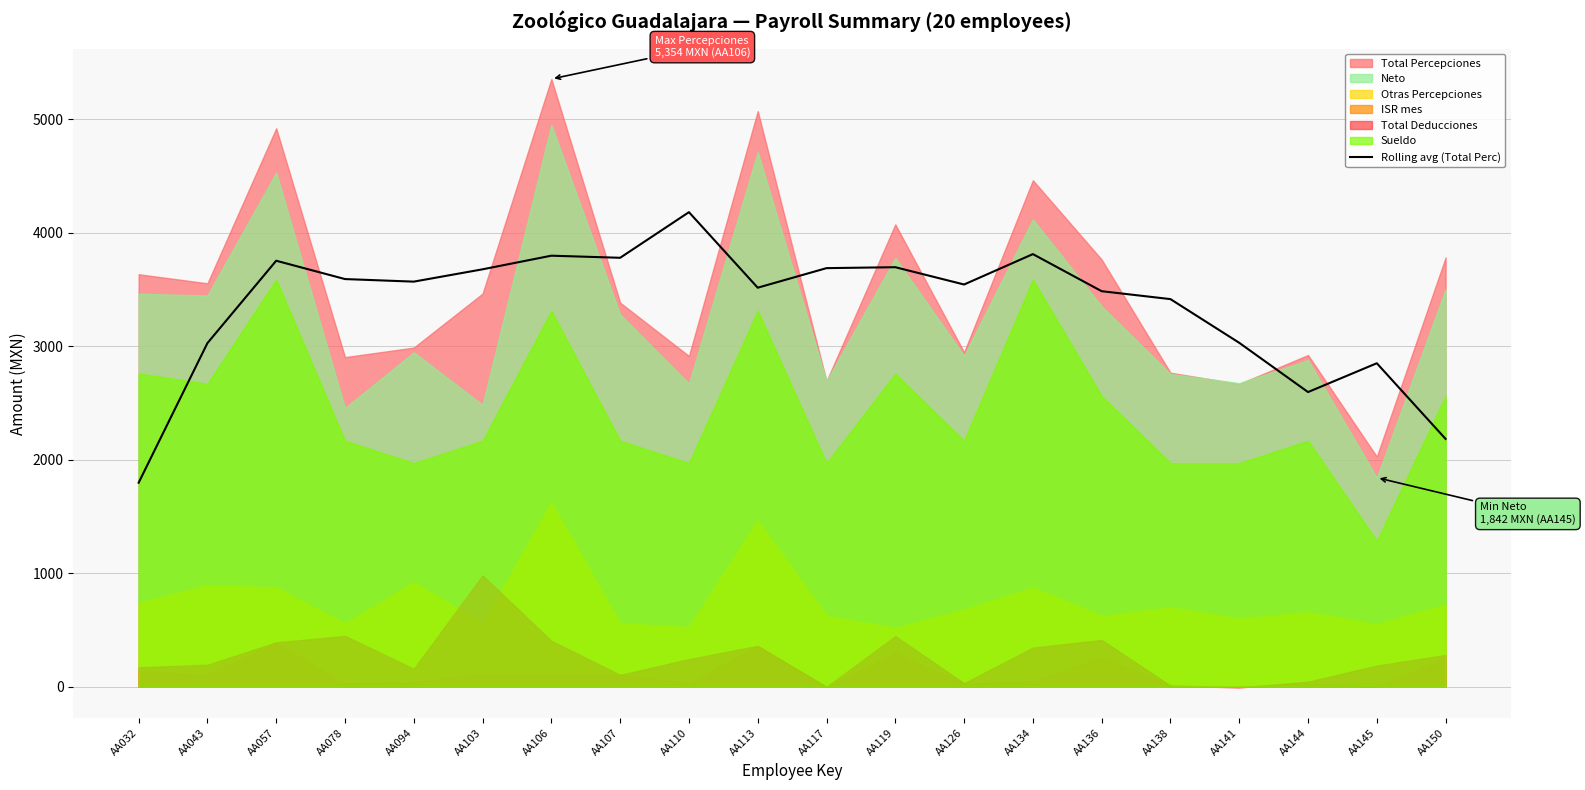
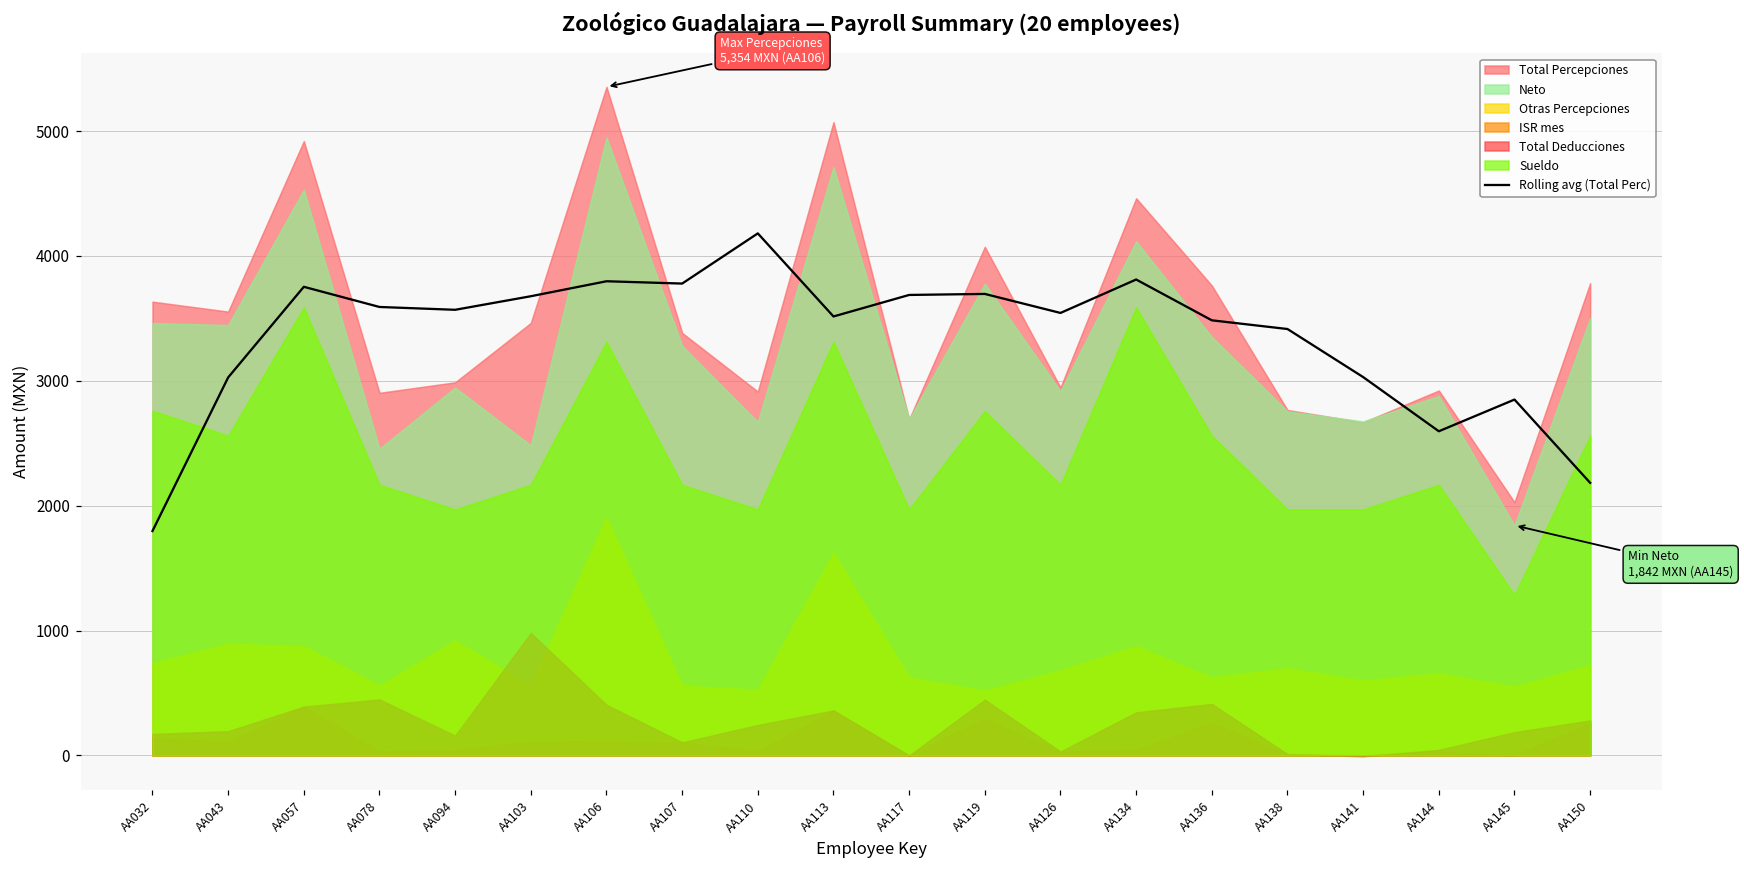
  {
    "Rolling avg (Total Perc)": {
      "AA032": 1800,
      "AA043": 3030,
      "AA057": 3750,
      "AA078": 3590,
      "AA094": 3570,
      "AA103": 3680,
      "AA106": 3800,
      "AA107": 3780,
      "AA110": 4180,
      "AA113": 3520,
      "AA117": 3690,
      "AA119": 3700,
      "AA126": 3540,
      "AA134": 3810,
      "AA136": 3480,
      "AA138": 3410,
      "AA141": 3030,
      "AA144": 2600,
      "AA145": 2850,
      "AA150": 2180
    },
    "Neto": {
      "AA032": 3460,
      "AA043": 3450,
      "AA057": 4530,
      "AA078": 2460,
      "AA094": 2950,
      "AA103": 2480,
      "AA106": 4950,
      "AA107": 3280,
      "AA110": 2670,
      "AA113": 4710,
      "AA119": 3780,
      "AA126": 2920,
      "AA134": 4120,
      "AA136": 3350,
      "AA144": 2880,
      "AA150": 3500
    },
    "Otras Percepciones": {
      "AA032": 740,
      "AA043": 890,
      "AA057": 870,
      "AA078": 560,
      "AA094": 920,
      "AA103": 560,
-     "AA106": 1620,
+     "AA106": 1900,
      "AA107": 560,
      "AA110": 530,
-     "AA113": 1460,
+     "AA113": 1620,
      "AA117": 620,
      "AA119": 520,
      "AA126": 680,
      "AA134": 870,
      "AA136": 620,
      "AA138": 700,
      "AA141": 600,
      "AA144": 660,
      "AA145": 550,
      "AA150": 720
    },
    "ISR mes": {
      "AA032": 140,
      "AA043": 110,
      "AA078": 30,
      "AA094": 40,
      "AA103": 110,
      "AA106": 110,
      "AA110": 30,
      "AA119": 300,
      "AA134": 50,
      "AA136": 260,
      "AA145": 0
    },
    "Sueldo": {
      "AA032": 2760,
-     "AA043": 2670,
+     "AA043": 2560,
      "AA057": 3590,
      "AA078": 2170,
      "AA094": 1970,
      "AA103": 2170,
      "AA106": 3310,
      "AA107": 2170,
      "AA110": 1970,
      "AA113": 3310,
      "AA117": 1970,
      "AA119": 2760,
      "AA126": 2170,
      "AA134": 3590,
      "AA136": 2560,
      "AA138": 1970,
      "AA141": 1970,
      "AA144": 2170,
      "AA145": 1280,
      "AA150": 2560
    }
  }
